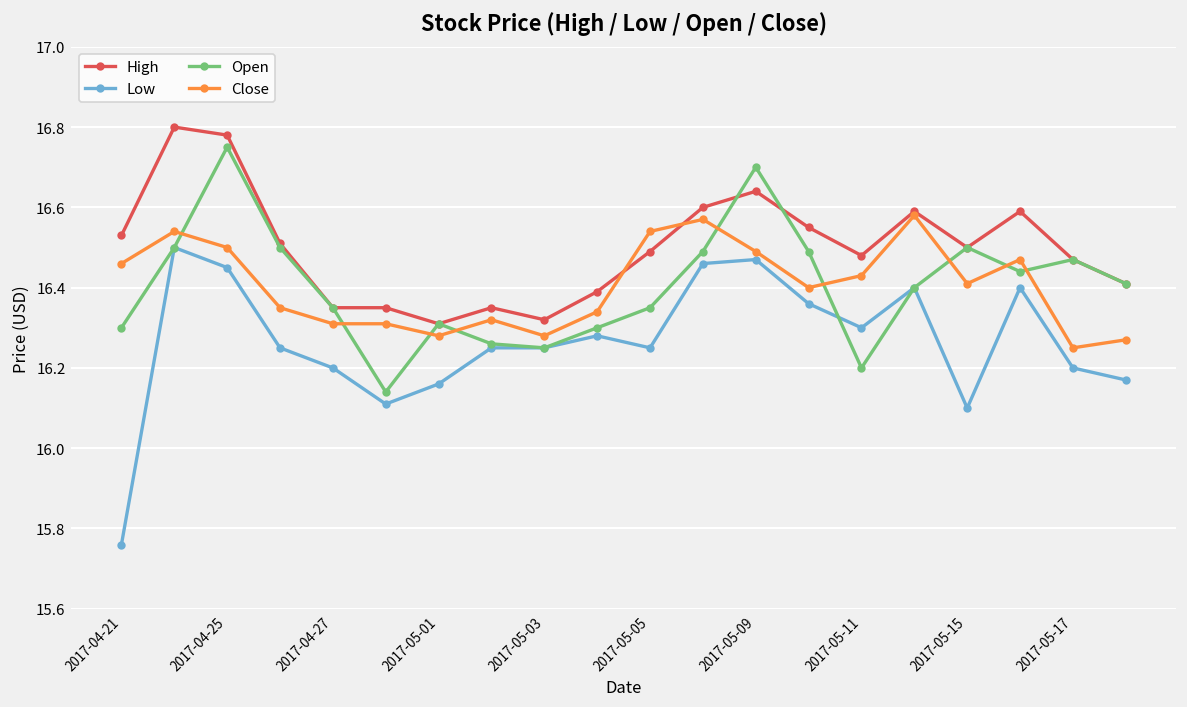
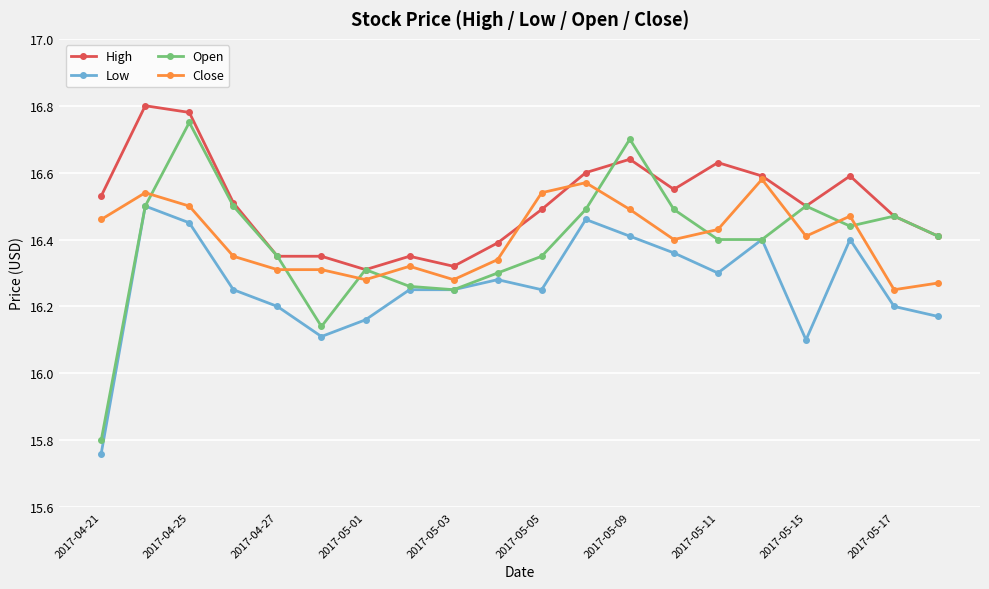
  {
    "High": {
      "2017-04-21": 16.53,
      "2017-04-25": 16.78,
      "2017-05-03": 16.32,
      "2017-05-05": 16.49,
      "2017-05-09": 16.64,
-     "2017-05-11": 16.48
+     "2017-05-11": 16.63
    },
    "Low": {
      "2017-04-21": 15.76,
      "2017-04-25": 16.45,
      "2017-04-27": 16.20,
      "2017-05-01": 16.16,
      "2017-05-05": 16.25,
-     "2017-05-09": 16.47,
+     "2017-05-09": 16.41,
      "2017-05-11": 16.30,
      "2017-05-15": 16.10,
      "2017-05-17": 16.20
    },
    "Open": {
-     "2017-04-21": 16.3,
+     "2017-04-21": 15.8,
      "2017-04-25": 16.75,
      "2017-05-05": 16.35,
      "2017-05-09": 16.7,
-     "2017-05-11": 16.2
+     "2017-05-11": 16.4
    },
    "Close": {
      "2017-04-21": 16.46,
      "2017-04-25": 16.50,
      "2017-04-27": 16.31,
      "2017-05-01": 16.28,
      "2017-05-03": 16.28,
      "2017-05-05": 16.54,
      "2017-05-09": 16.49,
      "2017-05-11": 16.43,
      "2017-05-15": 16.41,
      "2017-05-17": 16.25
    }
  }
